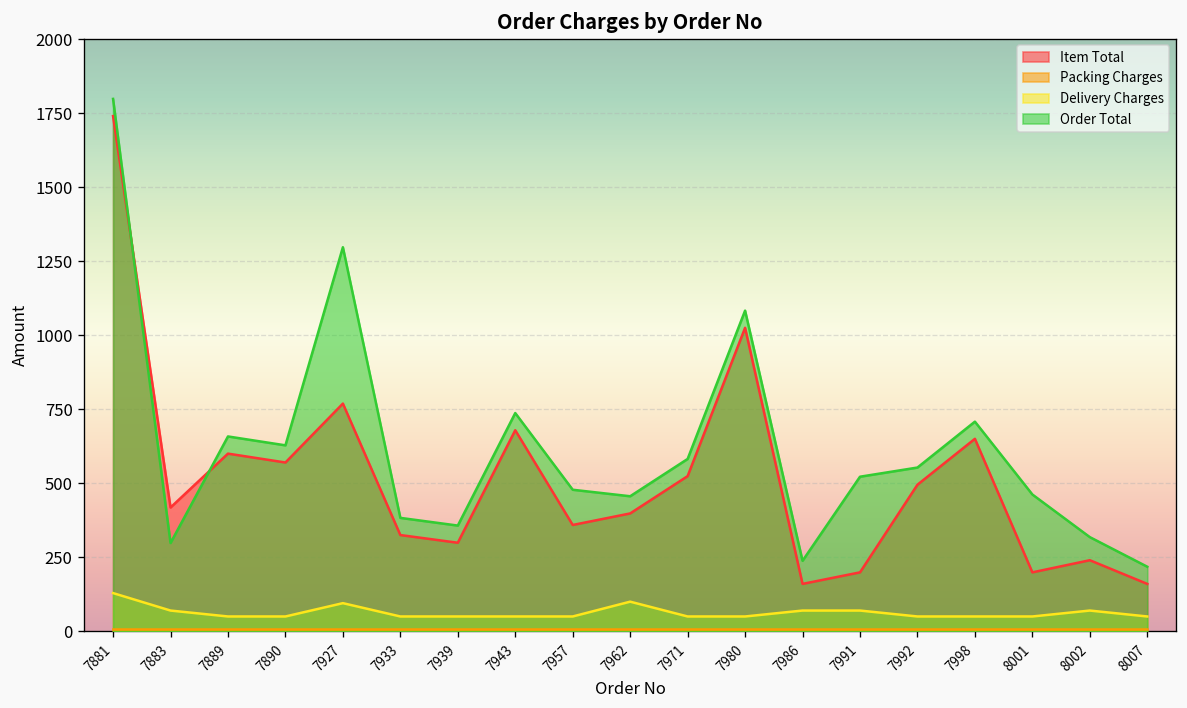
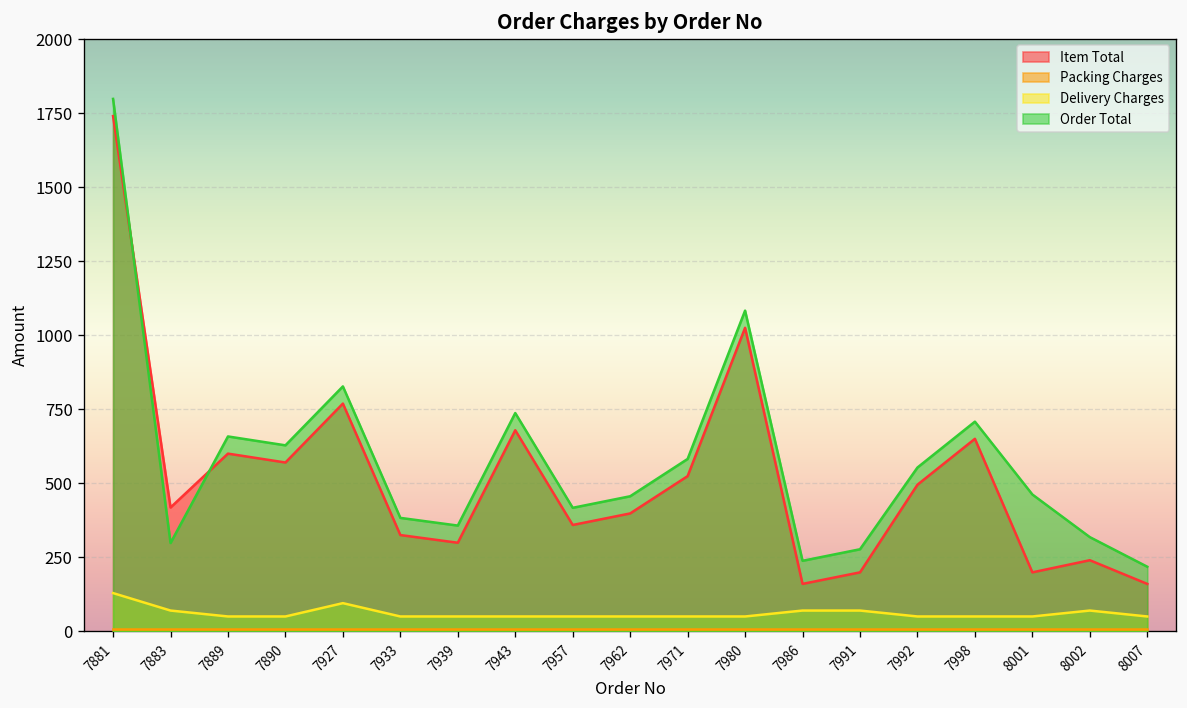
  {
    "Item Total": {
      "7881": 1740,
      "7883": 420,
      "7889": 600,
      "7890": 570,
      "7927": 770,
      "7933": 330,
      "7939": 300,
      "7943": 680,
      "7957": 360,
      "7962": 400,
      "7971": 520,
      "7980": 1030,
      "7986": 160,
      "7991": 200,
      "7992": 500,
      "7998": 650,
      "8001": 200,
      "8002": 240,
      "8007": 160
    },
    "Packing Charges": {
      "7881": 10,
      "7883": 10,
      "7889": 10,
      "7890": 10,
      "7927": 10,
      "7933": 10,
      "7939": 10,
      "7943": 10,
      "7957": 10,
      "7962": 10,
      "7971": 10,
      "7980": 10,
      "7986": 10,
      "7991": 10,
      "7992": 10,
      "7998": 10,
      "8001": 10,
      "8002": 10,
      "8007": 10
    },
    "Delivery Charges": {
      "7881": 130,
      "7883": 70,
      "7889": 50,
      "7890": 50,
      "7927": 100,
      "7933": 50,
      "7939": 50,
      "7943": 50,
      "7957": 50,
-     "7962": 100,
+     "7962": 50,
      "7971": 50,
      "7980": 50,
      "7986": 70,
      "7991": 70,
      "7992": 50,
      "7998": 50,
      "8001": 50,
      "8002": 70,
      "8007": 50
    },
    "Order Total": {
      "7881": 1800,
      "7883": 300,
      "7889": 660,
      "7890": 630,
-     "7927": 1300,
+     "7927": 830,
      "7933": 380,
      "7939": 360,
      "7943": 740,
-     "7957": 480,
+     "7957": 420,
      "7962": 460,
      "7971": 580,
      "7980": 1080,
      "7986": 240,
-     "7991": 520,
+     "7991": 280,
      "7992": 550,
      "7998": 710,
      "8001": 460,
      "8002": 320,
      "8007": 220
    }
  }
